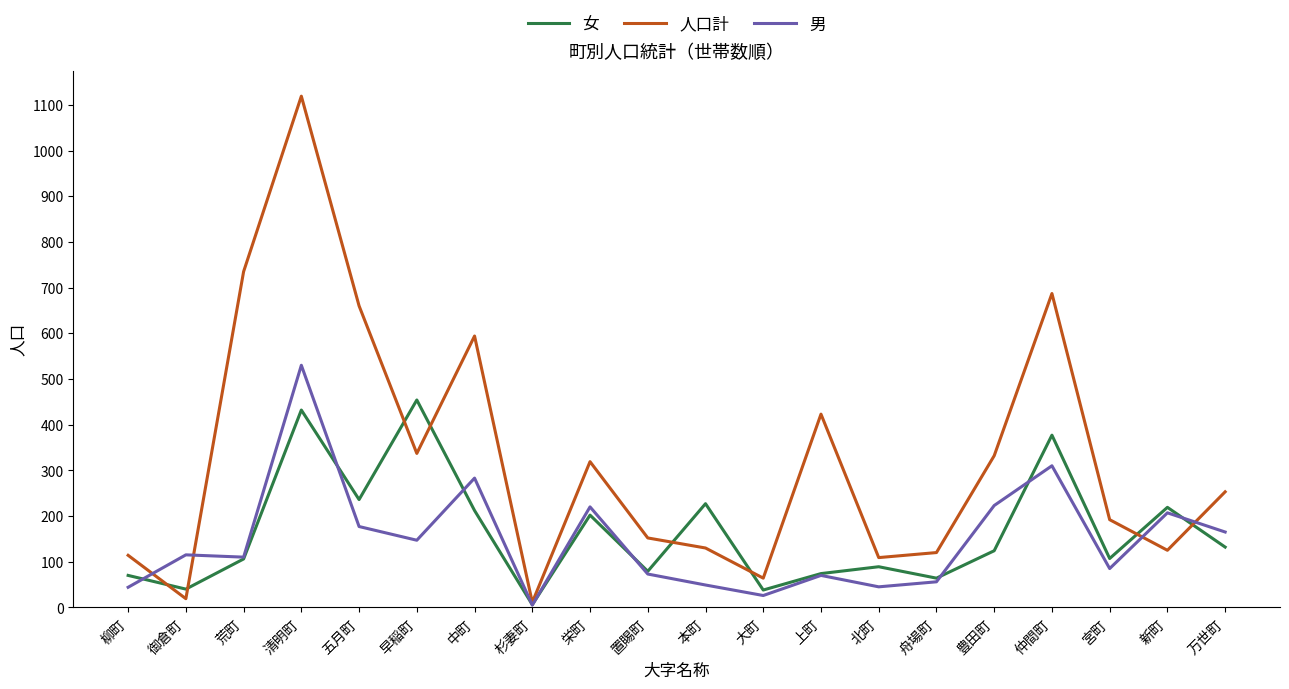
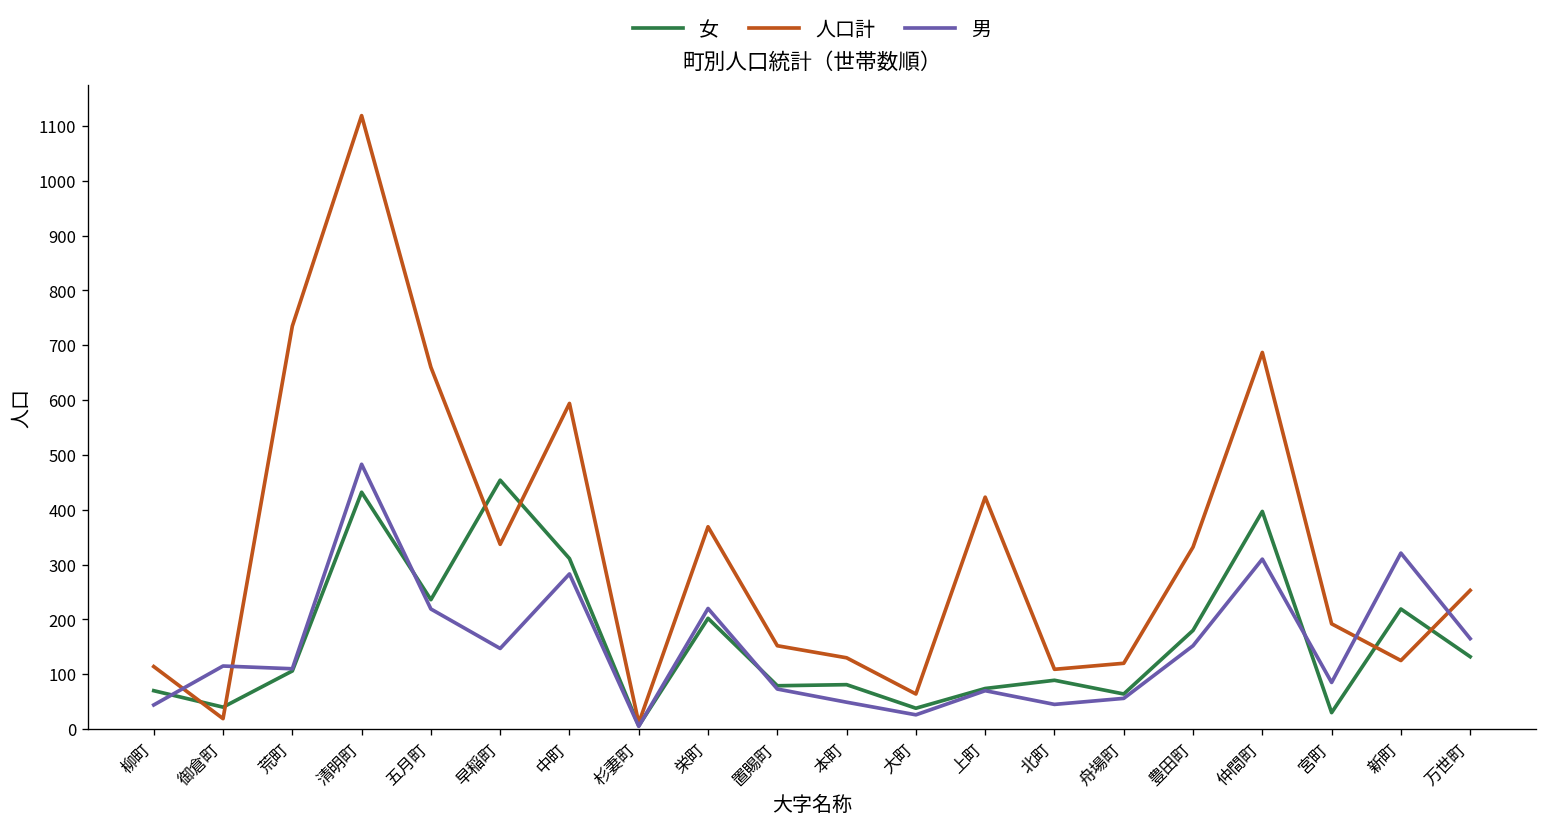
  {
    "女": {
      "柳町": 70,
      "御倉町": 40,
      "清明町": 430,
      "五月町": 240,
      "早稲町": 450,
-     "中町": 210,
+     "中町": 310,
      "栄町": 200,
      "置賜町": 80,
-     "本町": 230,
+     "本町": 80,
      "大町": 40,
      "北町": 90,
      "舟場町": 60,
-     "豊田町": 120,
-     "仲間町": 380,
-     "宮町": 110,
+     "豊田町": 180,
+     "仲間町": 400,
+     "宮町": 30,
      "新町": 220,
      "万世町": 130
    },
    "人口計": {
      "柳町": 110,
      "御倉町": 20,
      "荒町": 740,
      "清明町": 1120,
      "五月町": 660,
      "早稲町": 340,
      "中町": 590,
-     "栄町": 320,
+     "栄町": 370,
      "置賜町": 150,
      "本町": 130,
      "大町": 60,
      "上町": 420,
      "北町": 110,
      "舟場町": 120,
      "豊田町": 330,
      "仲間町": 690,
      "宮町": 190,
      "新町": 130,
      "万世町": 250
    },
    "男": {
      "柳町": 40,
      "御倉町": 120,
-     "清明町": 530,
-     "五月町": 180,
+     "清明町": 480,
+     "五月町": 220,
      "早稲町": 150,
      "中町": 280,
      "栄町": 220,
      "置賜町": 70,
      "本町": 50,
      "大町": 30,
      "北町": 50,
      "舟場町": 60,
-     "豊田町": 220,
+     "豊田町": 150,
      "仲間町": 310,
      "宮町": 90,
-     "新町": 210,
+     "新町": 320,
      "万世町": 170
    }
  }
